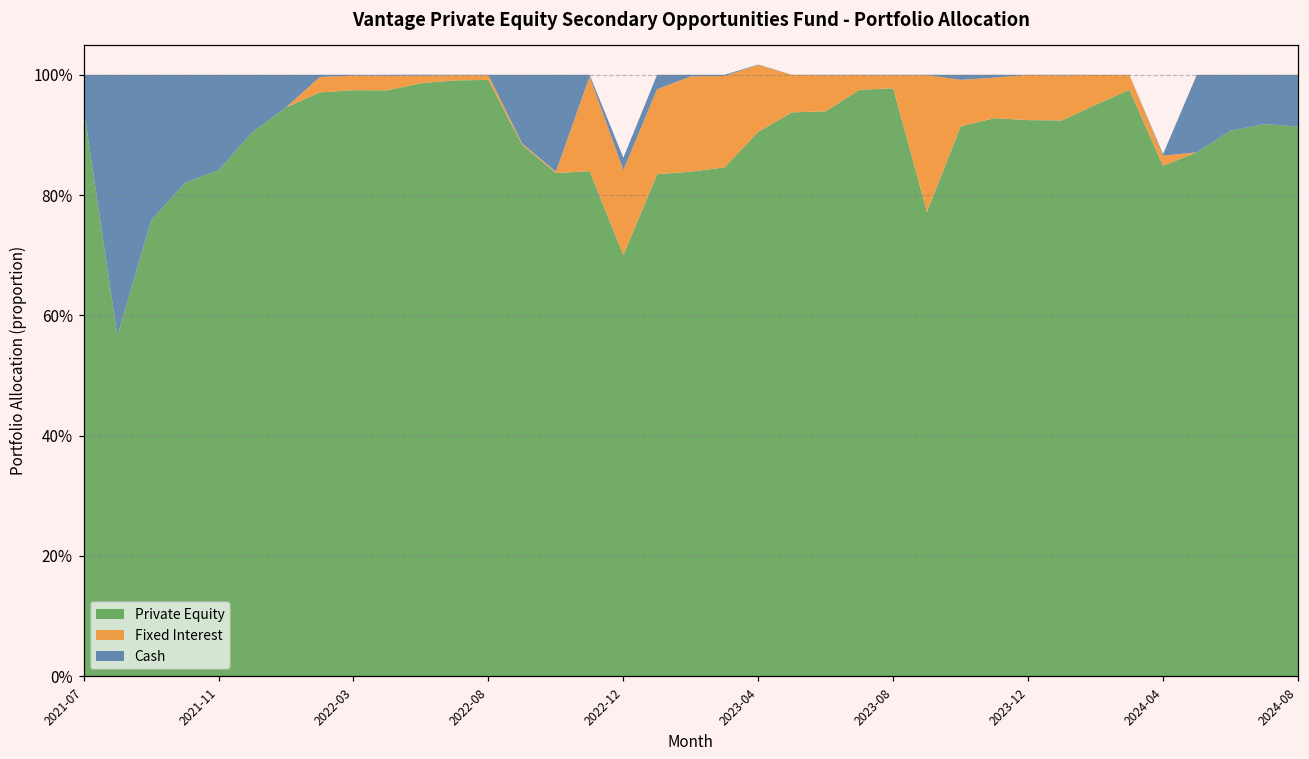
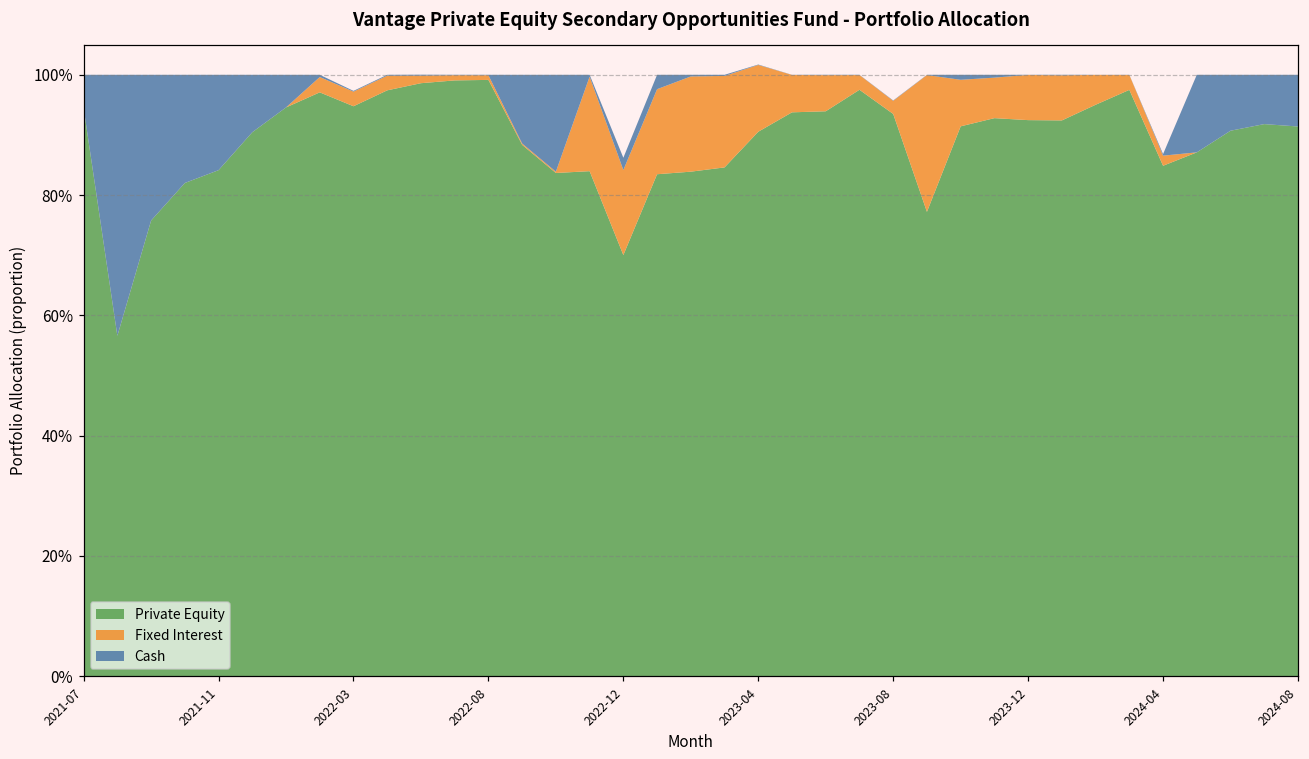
  {
    "Private Equity": {
-     "2022-03": "97%",
+     "2022-03": "95%",
      "2022-08": "99%",
      "2022-12": "70%",
      "2023-04": "91%",
-     "2023-08": "98%",
+     "2023-08": "93%",
      "2023-12": "92%",
      "2024-04": "85%"
    }
  }
